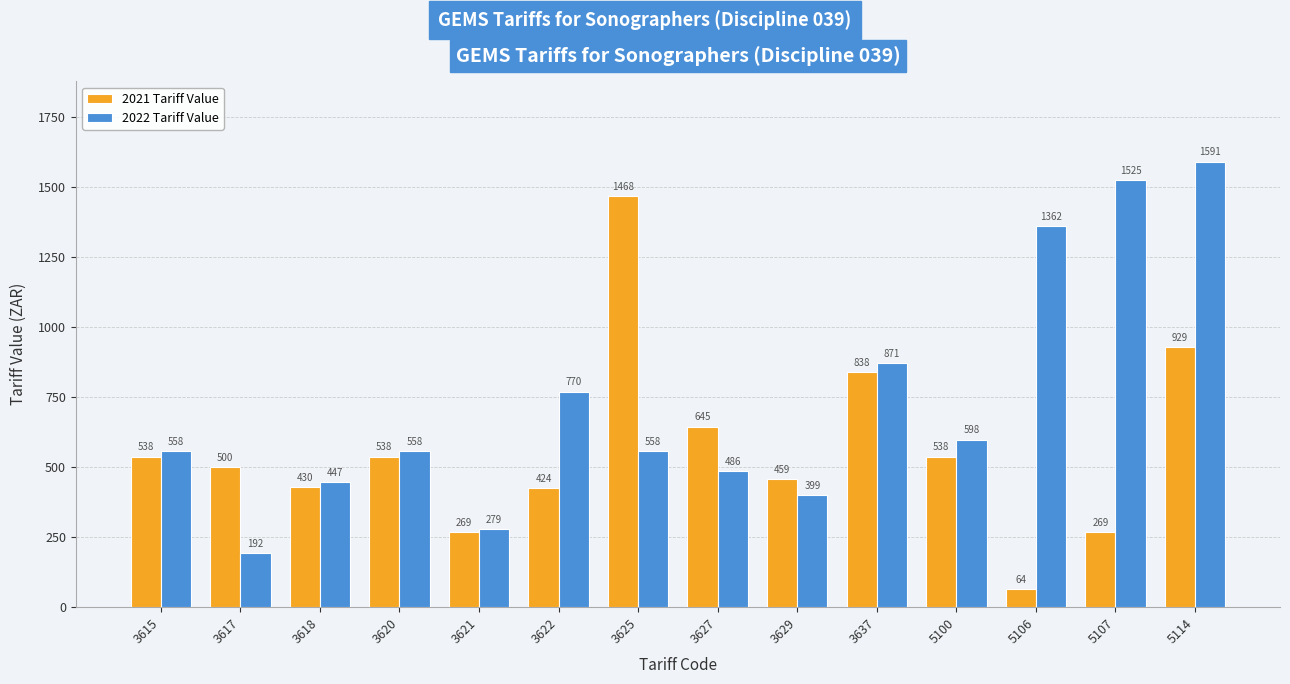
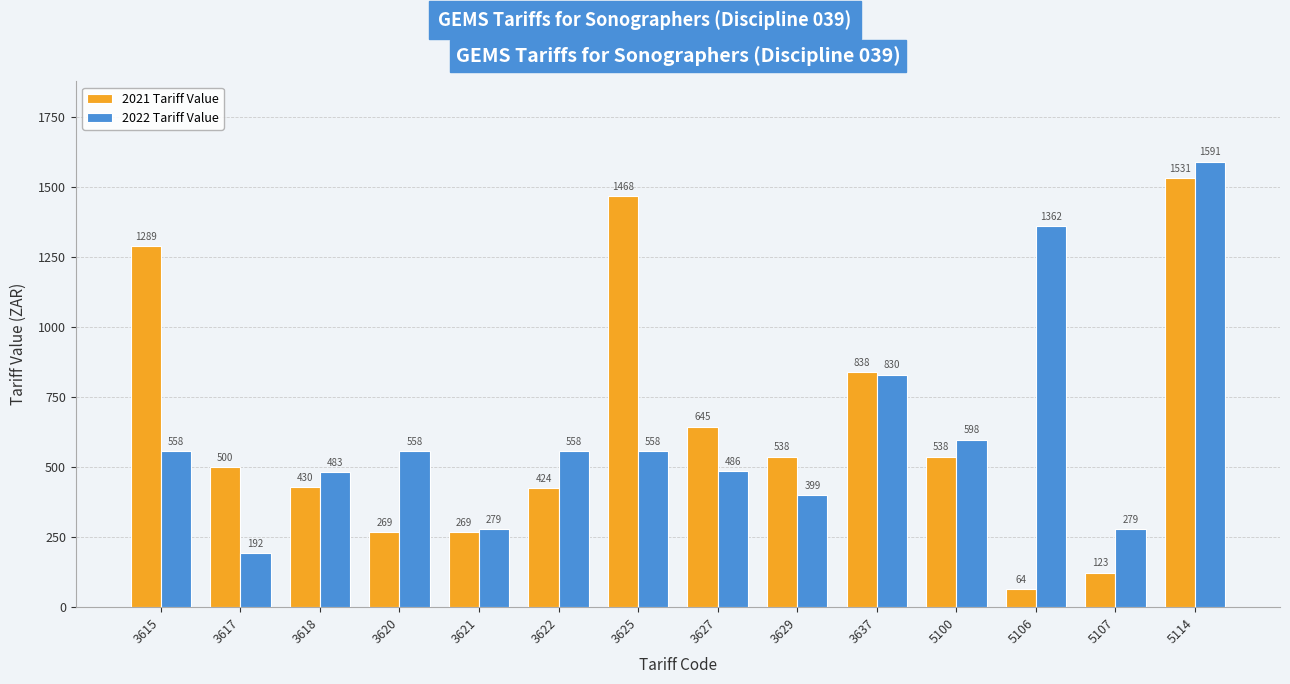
  {
    "2021 Tariff Value": {
-     "3615": 538,
+     "3615": 1289,
      "3617": 500,
      "3618": 430,
-     "3620": 538,
+     "3620": 269,
      "3621": 269,
      "3622": 424,
      "3625": 1468,
      "3627": 645,
-     "3629": 459,
+     "3629": 538,
      "3637": 838,
      "5100": 538,
      "5106": 64,
-     "5107": 269,
-     "5114": 929
+     "5107": 123,
+     "5114": 1531
    },
    "2022 Tariff Value": {
      "3615": 558,
      "3617": 192,
-     "3618": 447,
+     "3618": 483,
      "3620": 558,
      "3621": 279,
-     "3622": 770,
+     "3622": 558,
      "3625": 558,
      "3627": 486,
      "3629": 399,
-     "3637": 871,
+     "3637": 830,
      "5100": 598,
      "5106": 1362,
-     "5107": 1525,
+     "5107": 279,
      "5114": 1591
    }
  }
